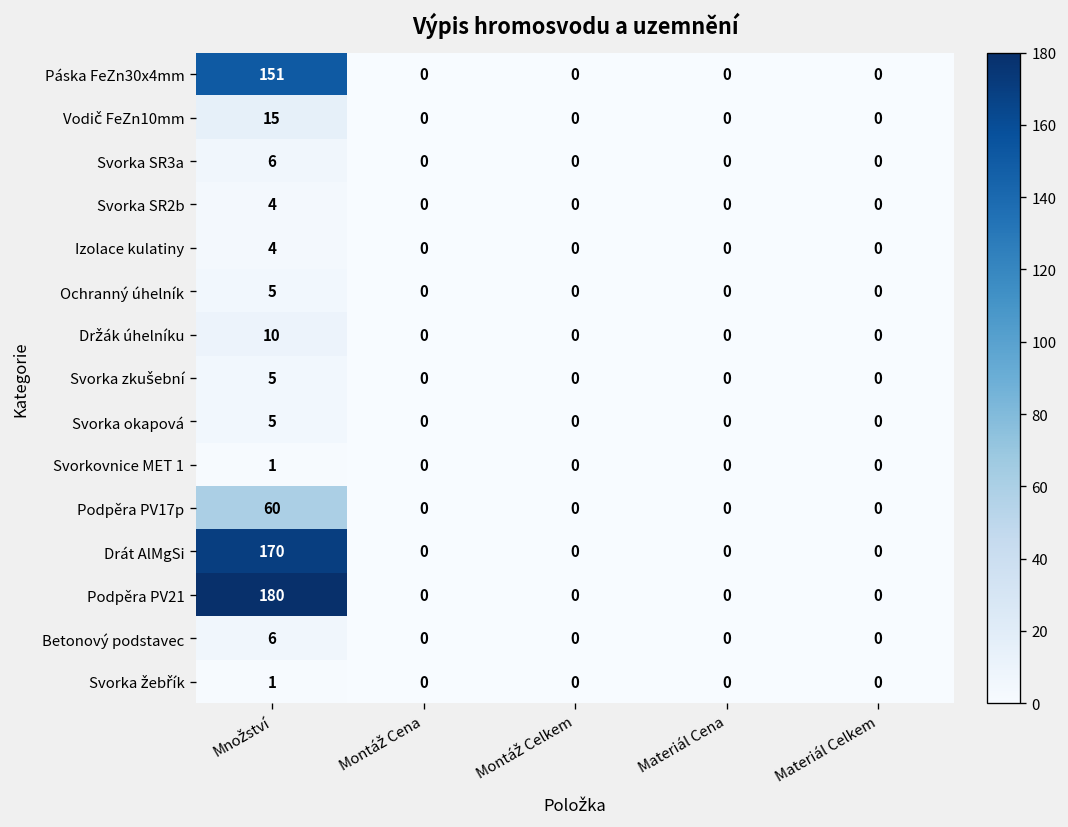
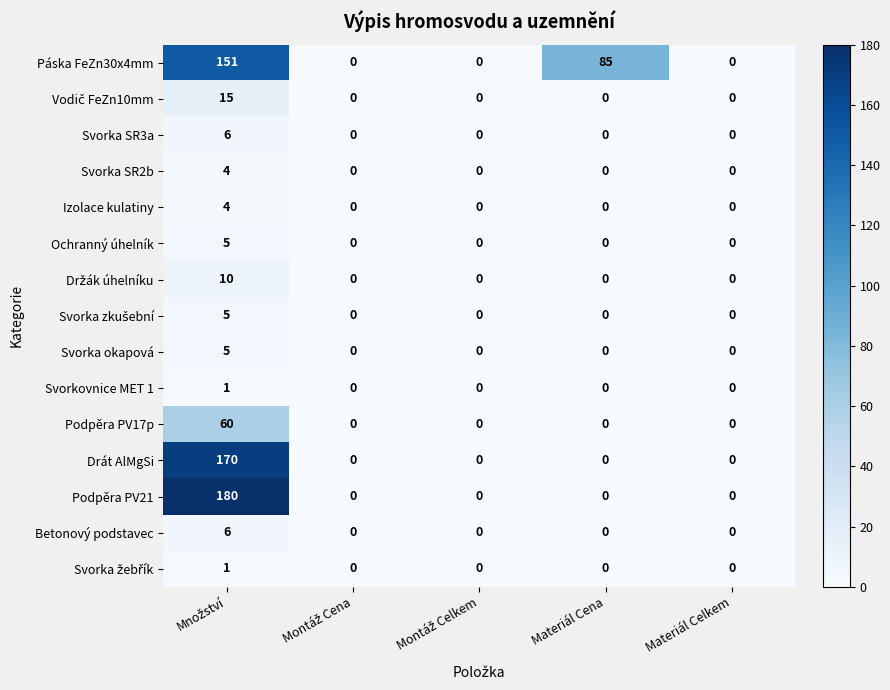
  {
    "Páska FeZn30x4mm": {
      "Množství": 151,
      "Montáž Cena": 0,
      "Montáž Celkem": 0,
-     "Materiál Cena": 0,
+     "Materiál Cena": 85,
      "Materiál Celkem": 0
    },
    "Vodič FeZn10mm": {
      "Množství": 15,
      "Montáž Cena": 0,
      "Montáž Celkem": 0,
      "Materiál Cena": 0,
      "Materiál Celkem": 0
    },
    "Svorka SR3a": {
      "Množství": 6,
      "Montáž Cena": 0,
      "Montáž Celkem": 0,
      "Materiál Cena": 0,
      "Materiál Celkem": 0
    },
    "Svorka SR2b": {
      "Množství": 4,
      "Montáž Cena": 0,
      "Montáž Celkem": 0,
      "Materiál Cena": 0,
      "Materiál Celkem": 0
    },
    "Izolace kulatiny": {
      "Množství": 4,
      "Montáž Cena": 0,
      "Montáž Celkem": 0,
      "Materiál Cena": 0,
      "Materiál Celkem": 0
    },
    "Ochranný úhelník": {
      "Množství": 5,
      "Montáž Cena": 0,
      "Montáž Celkem": 0,
      "Materiál Cena": 0,
      "Materiál Celkem": 0
    },
    "Držák úhelníku": {
      "Množství": 10,
      "Montáž Cena": 0,
      "Montáž Celkem": 0,
      "Materiál Cena": 0,
      "Materiál Celkem": 0
    },
    "Svorka zkušební": {
      "Množství": 5,
      "Montáž Cena": 0,
      "Montáž Celkem": 0,
      "Materiál Cena": 0,
      "Materiál Celkem": 0
    },
    "Svorka okapová": {
      "Množství": 5,
      "Montáž Cena": 0,
      "Montáž Celkem": 0,
      "Materiál Cena": 0,
      "Materiál Celkem": 0
    },
    "Svorkovnice MET 1": {
      "Množství": 1,
      "Montáž Cena": 0,
      "Montáž Celkem": 0,
      "Materiál Cena": 0,
      "Materiál Celkem": 0
    },
    "Podpěra PV17p": {
      "Množství": 60,
      "Montáž Cena": 0,
      "Montáž Celkem": 0,
      "Materiál Cena": 0,
      "Materiál Celkem": 0
    },
    "Drát AlMgSi": {
      "Množství": 170,
      "Montáž Cena": 0,
      "Montáž Celkem": 0,
      "Materiál Cena": 0,
      "Materiál Celkem": 0
    },
    "Podpěra PV21": {
      "Množství": 180,
      "Montáž Cena": 0,
      "Montáž Celkem": 0,
      "Materiál Cena": 0,
      "Materiál Celkem": 0
    },
    "Betonový podstavec": {
      "Množství": 6,
      "Montáž Cena": 0,
      "Montáž Celkem": 0,
      "Materiál Cena": 0,
      "Materiál Celkem": 0
    },
    "Svorka žebřík": {
      "Množství": 1,
      "Montáž Cena": 0,
      "Montáž Celkem": 0,
      "Materiál Cena": 0,
      "Materiál Celkem": 0
    }
  }
